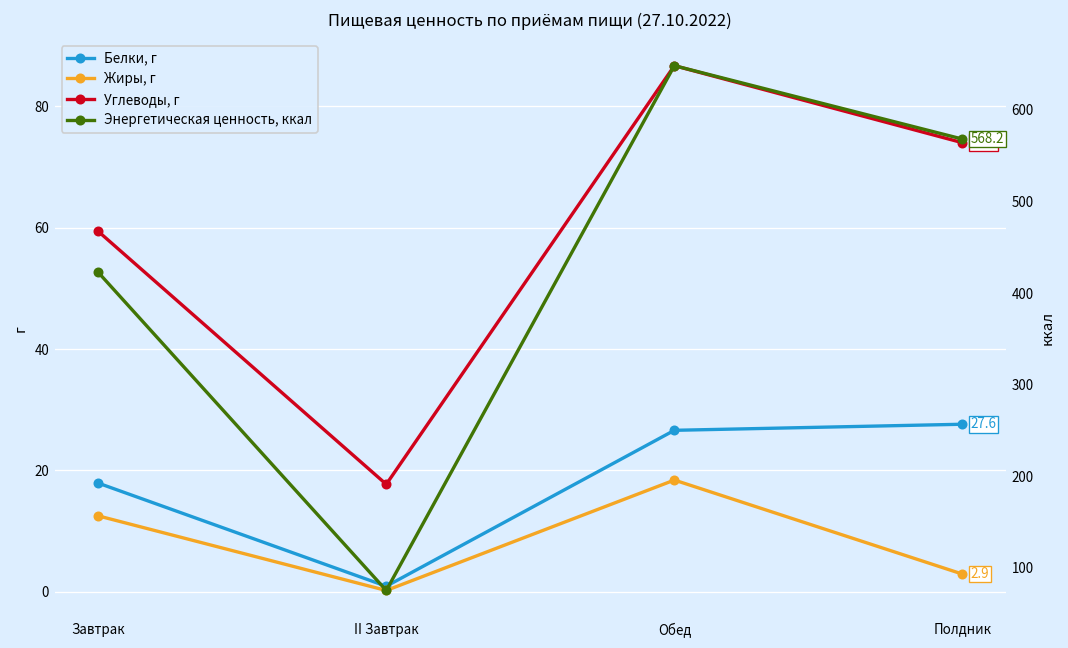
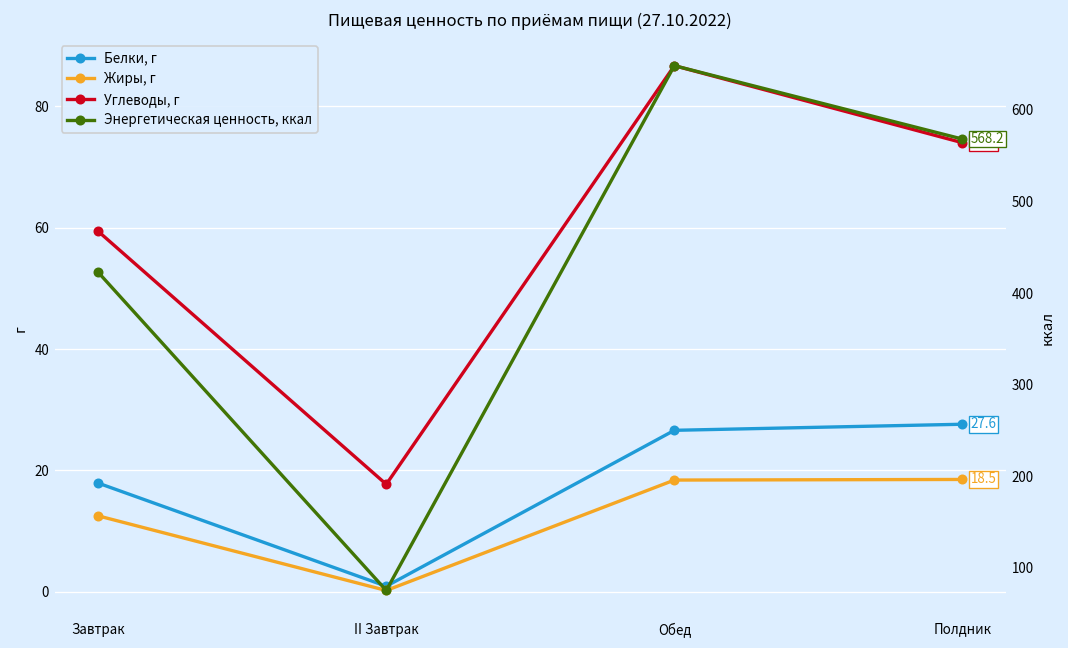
  {
    "Жиры, г": {
-     "Полдник": 2.9
+     "Полдник": 18.5
    }
  }
